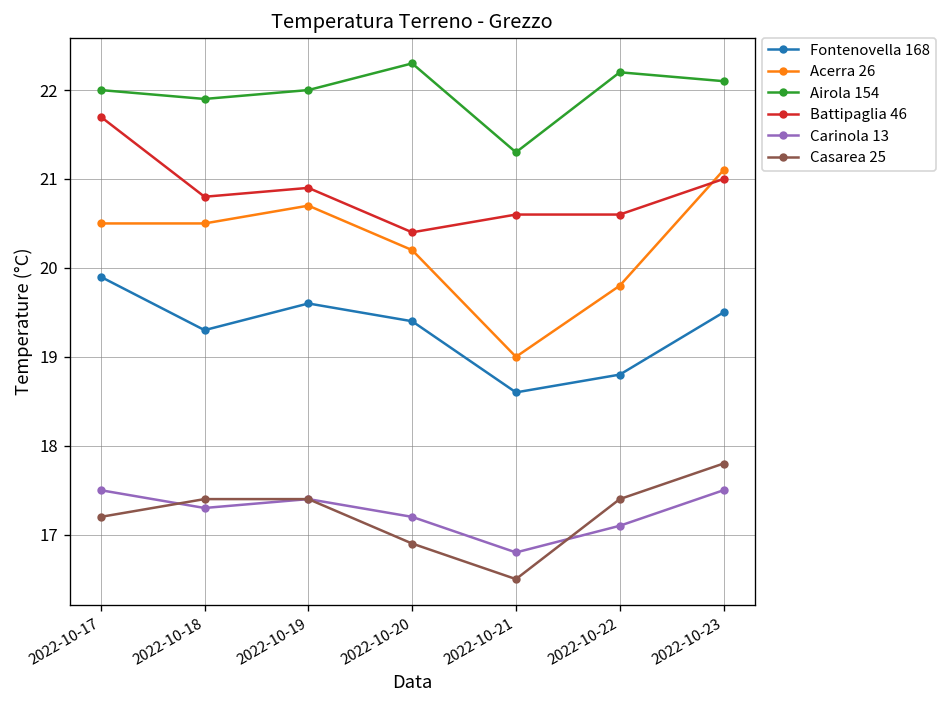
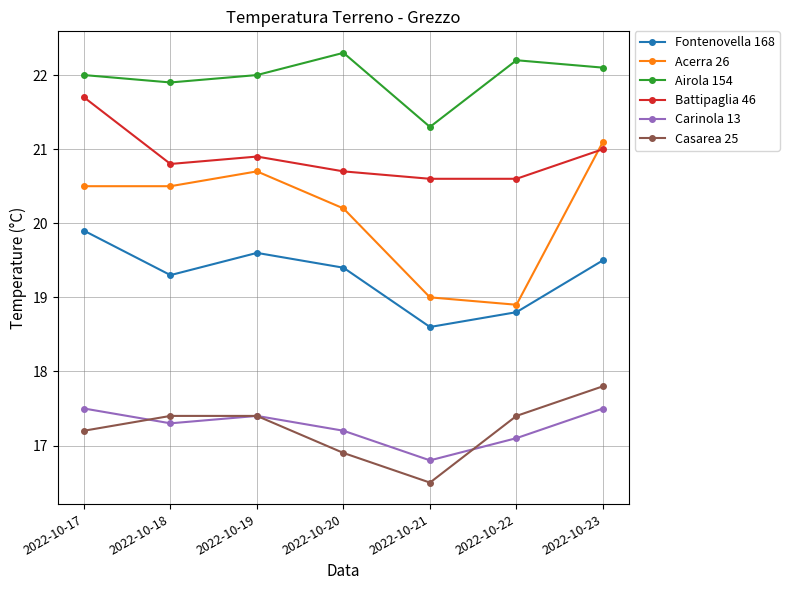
  {
    "Fontenovella 168": {
      "2022-10-17": 19.9,
      "2022-10-18": 19.3,
      "2022-10-19": 19.6,
      "2022-10-20": 19.4,
      "2022-10-21": 18.6,
      "2022-10-22": 18.8,
      "2022-10-23": 19.5
    },
    "Acerra 26": {
      "2022-10-17": 20.5,
      "2022-10-18": 20.5,
      "2022-10-19": 20.7,
      "2022-10-20": 20.2,
      "2022-10-21": 19.0,
-     "2022-10-22": 19.8,
+     "2022-10-22": 18.9,
      "2022-10-23": 21.1
    },
    "Airola 154": {
      "2022-10-17": 22.0,
      "2022-10-18": 21.9,
      "2022-10-19": 22.0,
      "2022-10-20": 22.3,
      "2022-10-21": 21.3,
      "2022-10-22": 22.2,
      "2022-10-23": 22.1
    },
    "Battipaglia 46": {
      "2022-10-17": 21.7,
      "2022-10-18": 20.8,
      "2022-10-19": 20.9,
-     "2022-10-20": 20.4,
+     "2022-10-20": 20.7,
      "2022-10-21": 20.6,
      "2022-10-22": 20.6,
      "2022-10-23": 21.0
    },
    "Carinola 13": {
      "2022-10-17": 17.5,
      "2022-10-18": 17.3,
      "2022-10-20": 17.2,
      "2022-10-21": 16.8,
      "2022-10-22": 17.1,
      "2022-10-23": 17.5
    },
    "Casarea 25": {
      "2022-10-17": 17.2,
      "2022-10-18": 17.4,
      "2022-10-20": 16.9,
      "2022-10-21": 16.5,
      "2022-10-22": 17.4,
      "2022-10-23": 17.8
    }
  }
